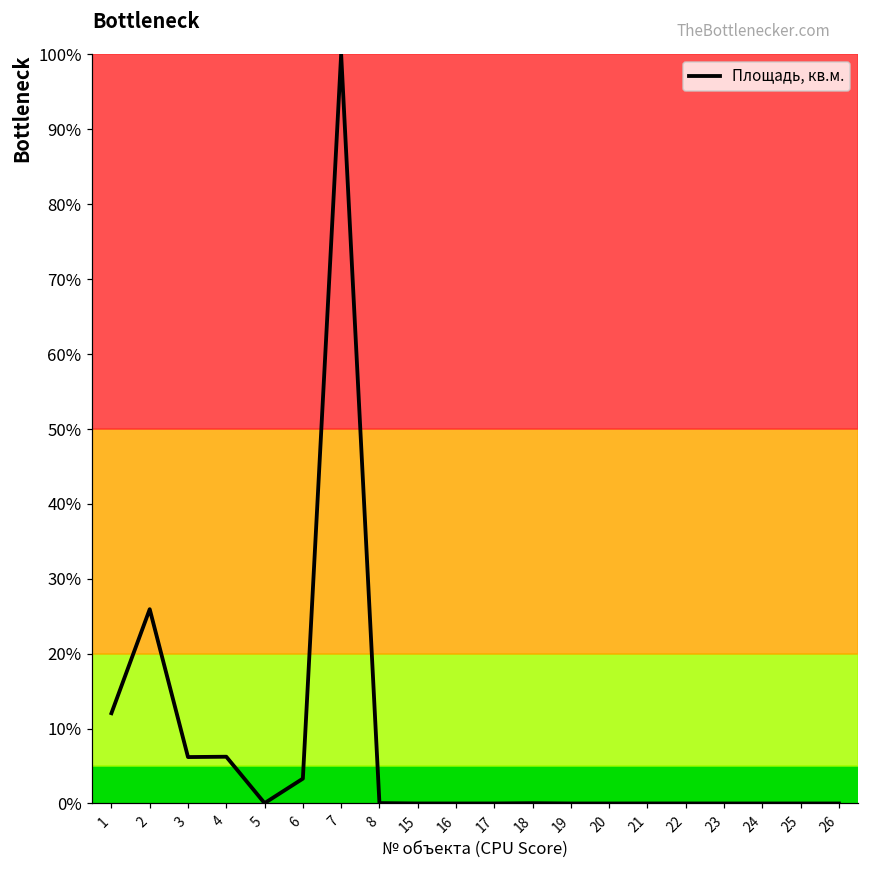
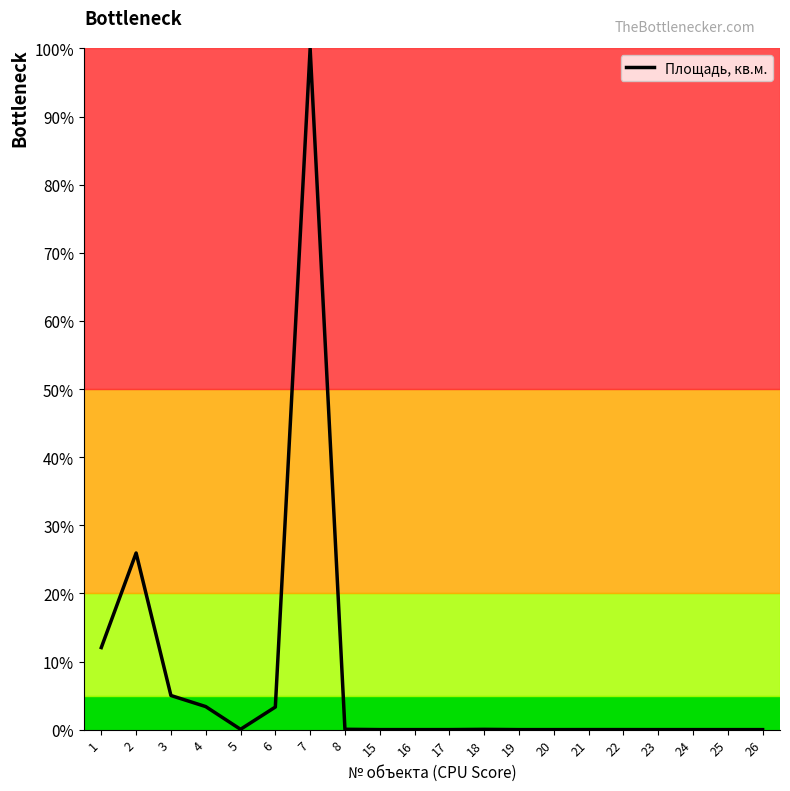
  {
    "1": "12%",
    "2": "26%",
-   "3": "6%",
-   "4": "6%",
+   "3": "5%",
+   "4": "3%",
    "5": "0%",
    "6": "3%",
    "7": "100%",
    "8": "0%",
    "15": "0%",
    "16": "0%",
    "17": "0%",
    "18": "0%",
    "19": "0%",
    "20": "0%",
    "21": "0%",
    "22": "0%",
    "23": "0%",
    "24": "0%",
    "25": "0%",
    "26": "0%"
  }
